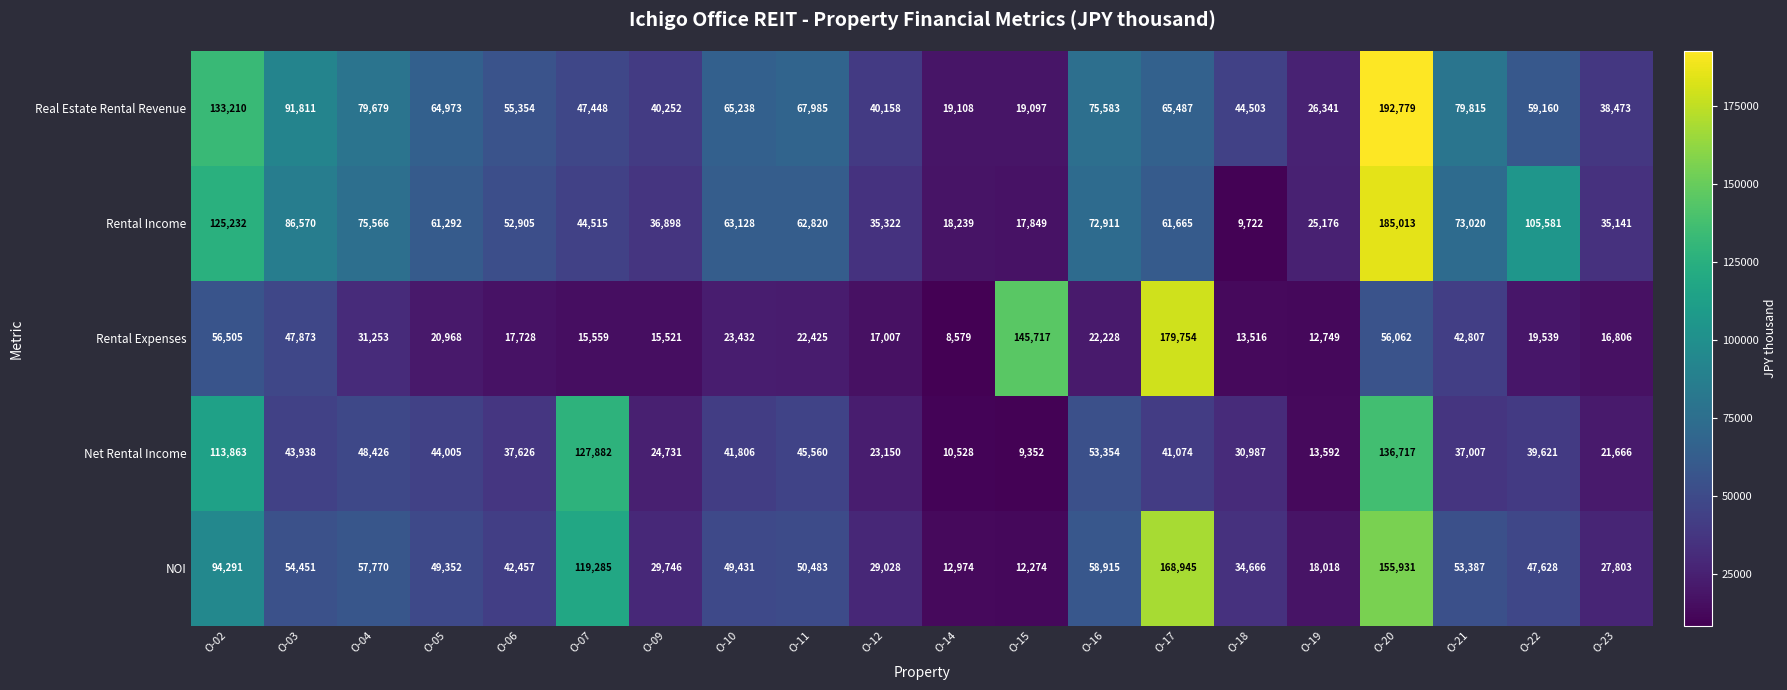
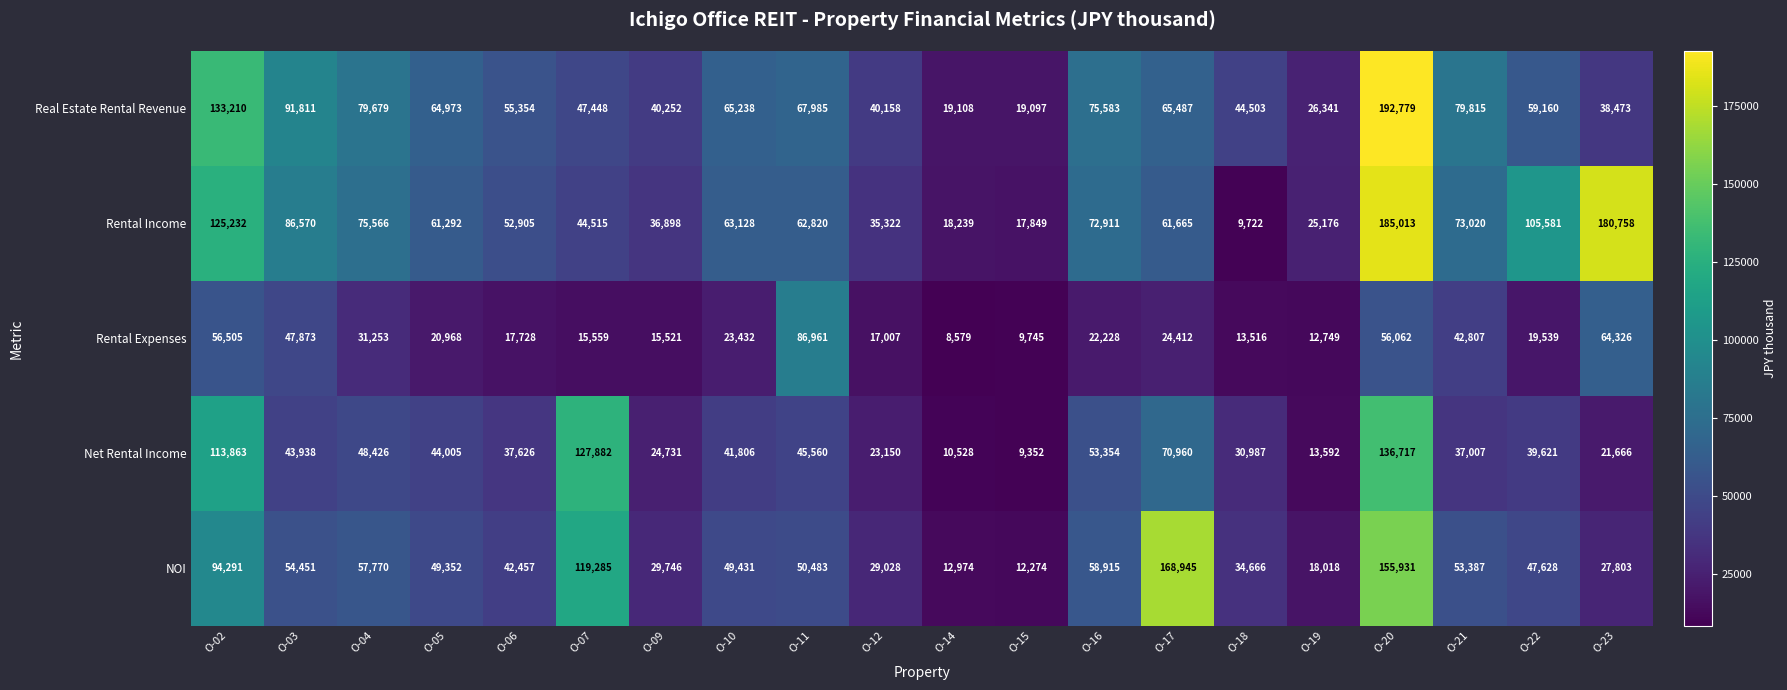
  {
    "Real Estate Rental Revenue": {
      "O-02": "133,210",
      "O-03": "91,811",
      "O-04": "79,679",
      "O-05": "64,973",
      "O-06": "55,354",
      "O-07": "47,448",
      "O-09": "40,252",
      "O-10": "65,238",
      "O-11": "67,985",
      "O-12": "40,158",
      "O-14": "19,108",
      "O-15": "19,097",
      "O-16": "75,583",
      "O-17": "65,487",
      "O-18": "44,503",
      "O-19": "26,341",
      "O-20": "192,779",
      "O-21": "79,815",
      "O-22": "59,160",
      "O-23": "38,473"
    },
    "Rental Income": {
      "O-02": "125,232",
      "O-03": "86,570",
      "O-04": "75,566",
      "O-05": "61,292",
      "O-06": "52,905",
      "O-07": "44,515",
      "O-09": "36,898",
      "O-10": "63,128",
      "O-11": "62,820",
      "O-12": "35,322",
      "O-14": "18,239",
      "O-15": "17,849",
      "O-16": "72,911",
      "O-17": "61,665",
      "O-18": "9,722",
      "O-19": "25,176",
      "O-20": "185,013",
      "O-21": "73,020",
      "O-22": "105,581",
-     "O-23": "35,141"
+     "O-23": "180,758"
    },
    "Rental Expenses": {
      "O-02": "56,505",
      "O-03": "47,873",
      "O-04": "31,253",
      "O-05": "20,968",
      "O-06": "17,728",
      "O-07": "15,559",
      "O-09": "15,521",
      "O-10": "23,432",
-     "O-11": "22,425",
+     "O-11": "86,961",
      "O-12": "17,007",
      "O-14": "8,579",
-     "O-15": "145,717",
+     "O-15": "9,745",
      "O-16": "22,228",
-     "O-17": "179,754",
+     "O-17": "24,412",
      "O-18": "13,516",
      "O-19": "12,749",
      "O-20": "56,062",
      "O-21": "42,807",
      "O-22": "19,539",
-     "O-23": "16,806"
+     "O-23": "64,326"
    },
    "Net Rental Income": {
      "O-02": "113,863",
      "O-03": "43,938",
      "O-04": "48,426",
      "O-05": "44,005",
      "O-06": "37,626",
      "O-07": "127,882",
      "O-09": "24,731",
      "O-10": "41,806",
      "O-11": "45,560",
      "O-12": "23,150",
      "O-14": "10,528",
      "O-15": "9,352",
      "O-16": "53,354",
-     "O-17": "41,074",
+     "O-17": "70,960",
      "O-18": "30,987",
      "O-19": "13,592",
      "O-20": "136,717",
      "O-21": "37,007",
      "O-22": "39,621",
      "O-23": "21,666"
    },
    "NOI": {
      "O-02": "94,291",
      "O-03": "54,451",
      "O-04": "57,770",
      "O-05": "49,352",
      "O-06": "42,457",
      "O-07": "119,285",
      "O-09": "29,746",
      "O-10": "49,431",
      "O-11": "50,483",
      "O-12": "29,028",
      "O-14": "12,974",
      "O-15": "12,274",
      "O-16": "58,915",
      "O-17": "168,945",
      "O-18": "34,666",
      "O-19": "18,018",
      "O-20": "155,931",
      "O-21": "53,387",
      "O-22": "47,628",
      "O-23": "27,803"
    }
  }
